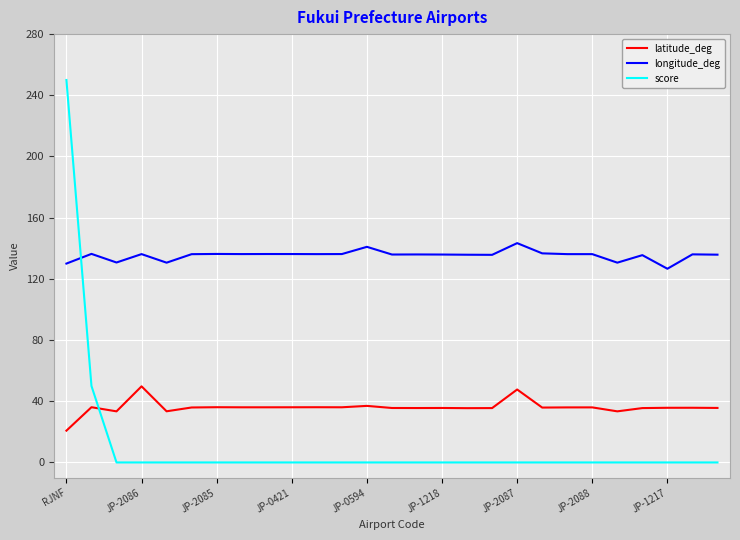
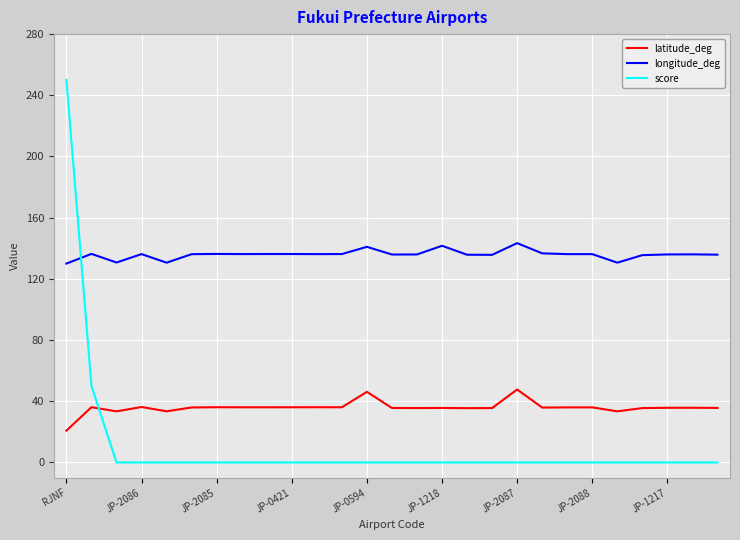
  {
    "latitude_deg": {
      "RJNF": 21,
-     "JP-2086": 50,
+     "JP-2086": 36,
      "JP-2085": 36,
      "JP-0421": 36,
-     "JP-0594": 37,
+     "JP-0594": 46,
      "JP-1218": 36,
      "JP-2087": 48,
      "JP-2088": 36,
      "JP-1217": 36
    },
    "longitude_deg": {
      "RJNF": 130,
      "JP-2086": 136,
      "JP-2085": 136,
      "JP-0421": 136,
      "JP-0594": 141,
-     "JP-1218": 136,
+     "JP-1218": 142,
      "JP-2087": 143,
      "JP-2088": 136,
-     "JP-1217": 127
+     "JP-1217": 136
    },
    "score": {
      "RJNF": 250,
      "JP-2086": 0,
      "JP-2085": 0,
      "JP-0421": 0,
      "JP-0594": 0,
      "JP-1218": 0,
      "JP-2087": 0,
      "JP-2088": 0,
      "JP-1217": 0
    }
  }
